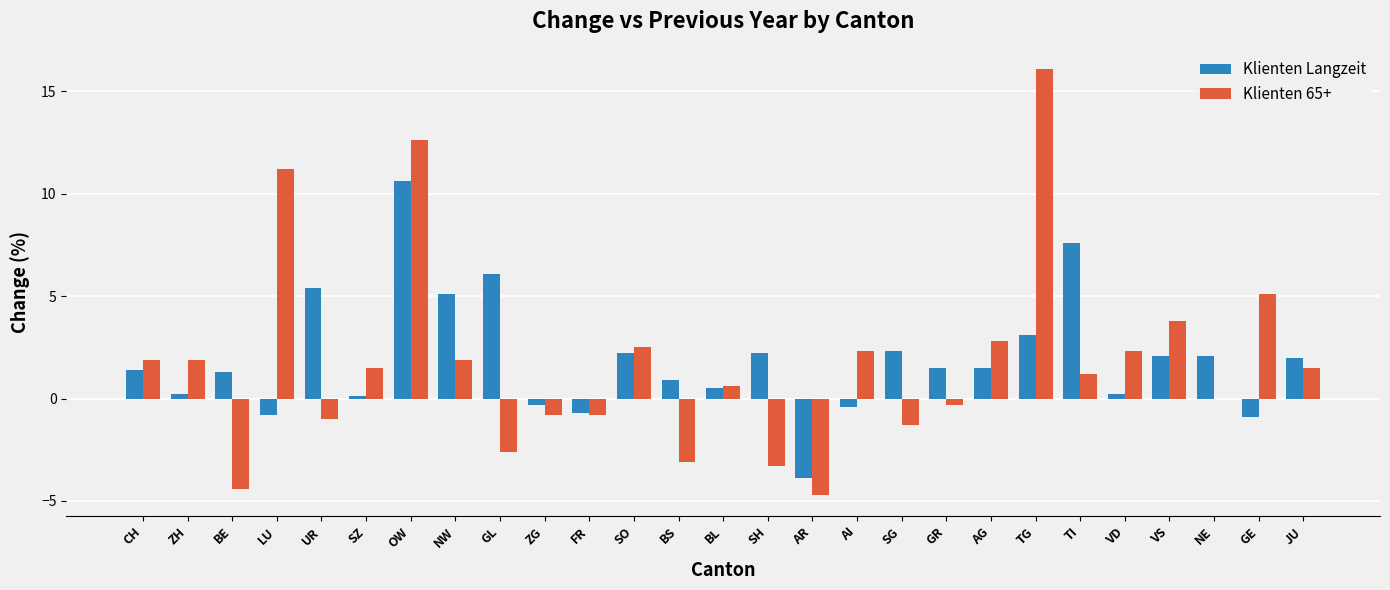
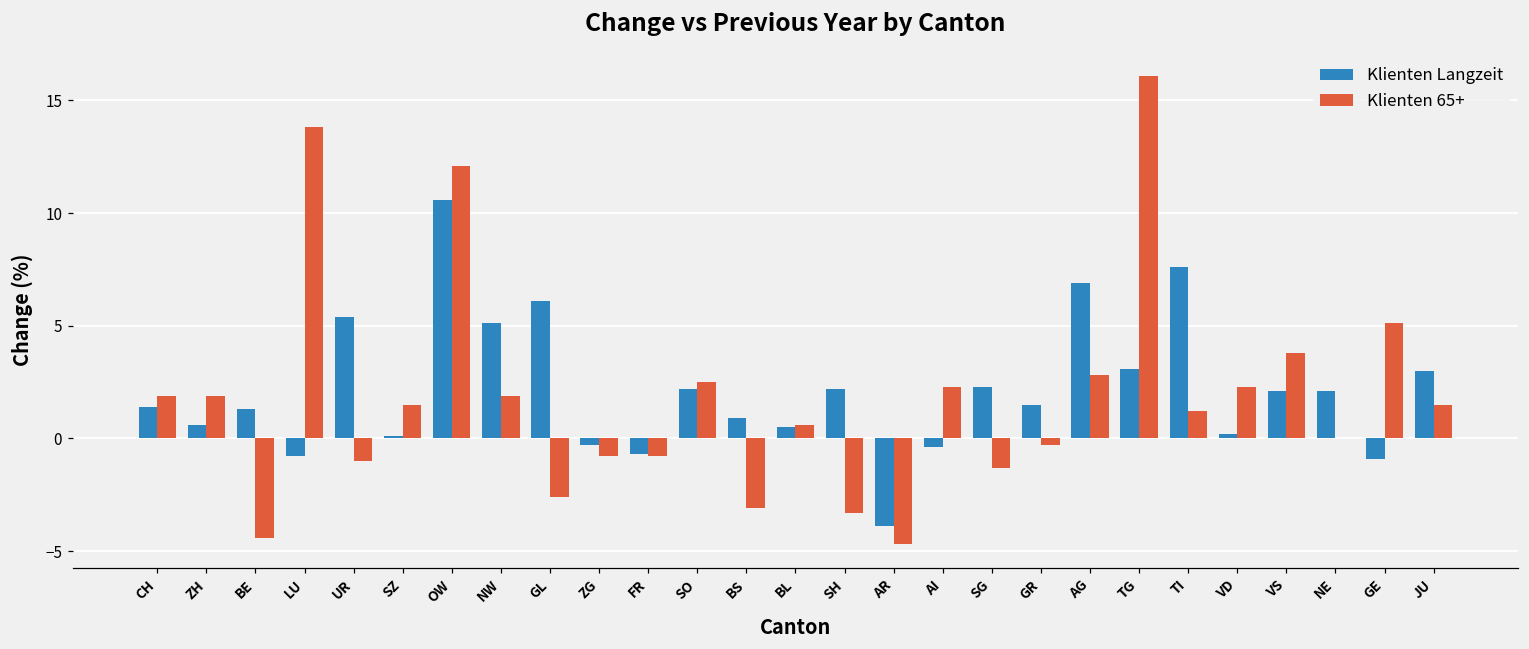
  {
    "Klienten Langzeit": {
      "CH": 1.4,
-     "ZH": 0.2,
+     "ZH": 0.6,
      "BE": 1.3,
      "LU": -0.8,
      "UR": 5.4,
      "OW": 10.6,
      "NW": 5.1,
      "GL": 6.1,
      "ZG": -0.3,
      "FR": -0.7,
      "SO": 2.2,
      "BS": 0.9,
      "BL": 0.5,
      "SH": 2.2,
      "AR": -3.9,
      "AI": -0.4,
      "SG": 2.3,
      "GR": 1.5,
-     "AG": 1.5,
+     "AG": 6.9,
      "TG": 3.1,
      "TI": 7.6,
      "VD": 0.2,
      "VS": 2.1,
      "NE": 2.1,
      "GE": -0.9,
-     "JU": 2
+     "JU": 3
    },
    "Klienten 65+": {
      "CH": 1.9,
      "ZH": 1.9,
      "BE": -4.4,
-     "LU": 11.2,
+     "LU": 13.8,
      "UR": -1.0,
      "SZ": 1.5,
-     "OW": 12.6,
+     "OW": 12.1,
      "NW": 1.9,
      "GL": -2.6,
      "ZG": -0.8,
      "FR": -0.8,
      "SO": 2.5,
      "BS": -3.1,
      "BL": 0.6,
      "SH": -3.3,
      "AR": -4.7,
      "AI": 2.3,
      "SG": -1.3,
      "GR": -0.3,
      "AG": 2.8,
      "TG": 16.1,
      "TI": 1.2,
      "VD": 2.3,
      "VS": 3.8,
      "NE": 0.0,
      "GE": 5.1,
      "JU": 1.5
    }
  }
